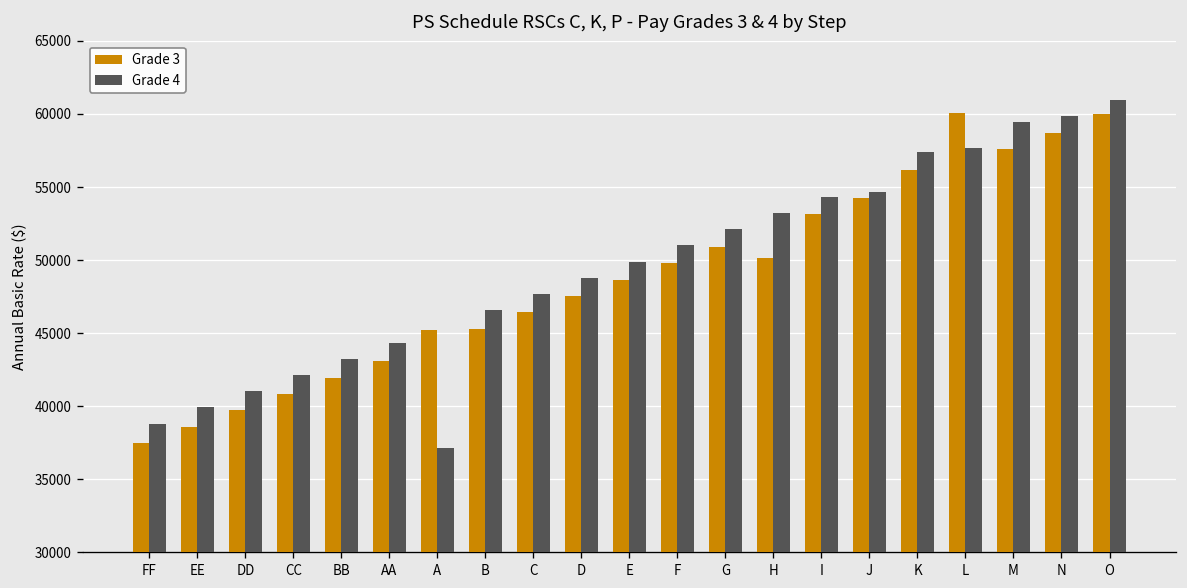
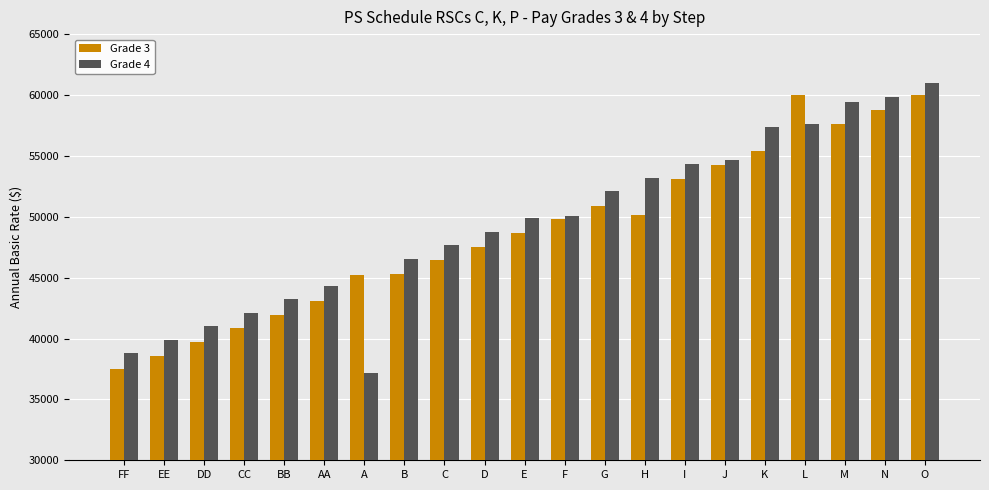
  {
    "Grade 3": {
      "FF": 37500,
      "EE": 38600,
      "DD": 39700,
      "CC": 40800,
      "BB": 41900,
      "AA": 43100,
      "A": 45200,
      "B": 45300,
      "C": 46400,
      "D": 47500,
      "E": 48700,
      "F": 49800,
      "G": 50900,
      "H": 50100,
      "I": 53100,
      "J": 54300,
-     "K": 56100,
+     "K": 55400,
      "L": 60000,
      "M": 57600,
      "N": 58700,
      "O": 60000
    },
    "Grade 4": {
      "FF": 38800,
      "EE": 39900,
      "DD": 41000,
      "CC": 42100,
      "BB": 43200,
      "AA": 44300,
      "A": 37100,
      "B": 46600,
      "C": 47700,
      "D": 48800,
      "E": 49900,
-     "F": 51000,
+     "F": 50100,
      "G": 52100,
      "H": 53200,
      "I": 54300,
      "J": 54700,
      "K": 57400,
      "L": 57700,
      "M": 59400,
      "N": 59900,
      "O": 61000
    }
  }
